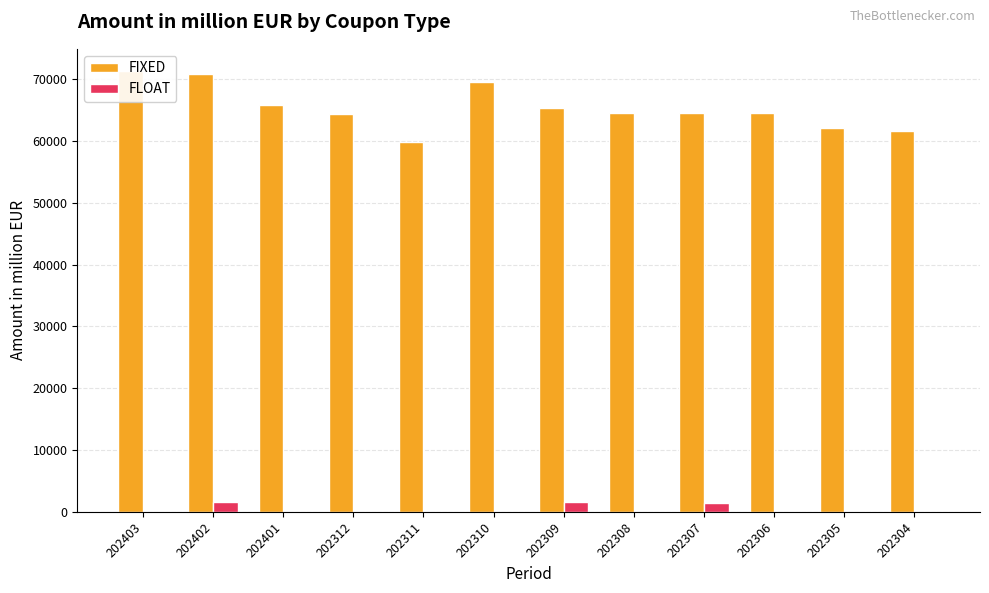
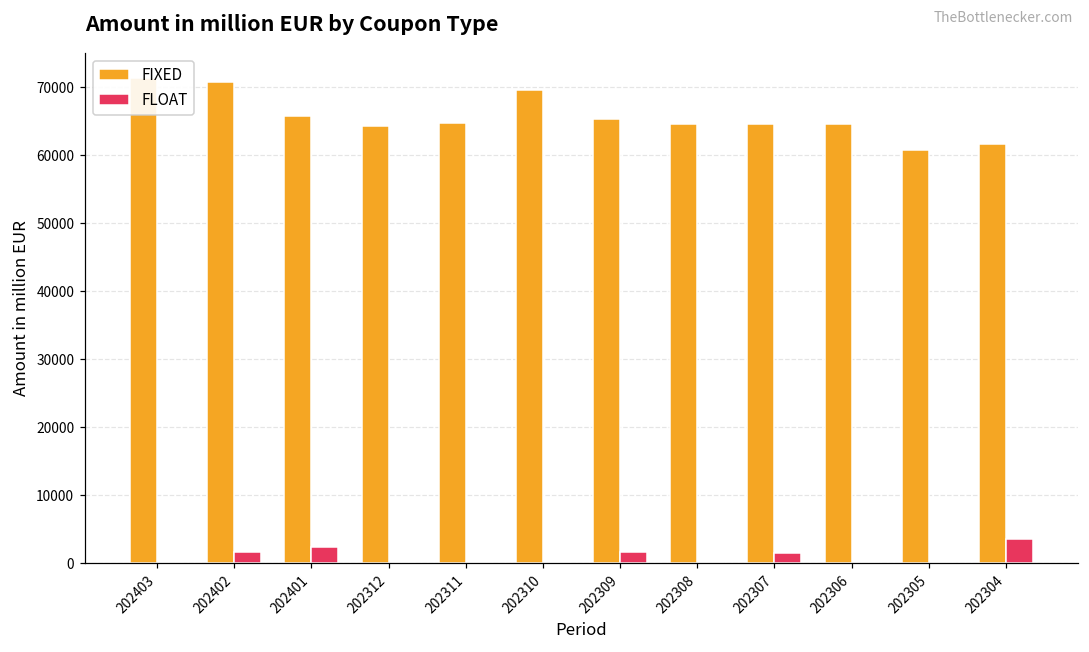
  {
    "FIXED": {
      "202402": 71000,
      "202401": 66000,
      "202312": 64000,
-     "202311": 60000,
+     "202311": 65000,
      "202310": 69000,
      "202309": 65000,
      "202308": 65000,
      "202307": 65000,
      "202306": 65000,
-     "202305": 62000,
+     "202305": 61000,
      "202304": 62000
    },
    "FLOAT": {
      "202402": 2000,
-     "202401": 0,
+     "202401": 2000,
      "202309": 2000,
      "202307": 1000,
-     "202304": 0
+     "202304": 3000
    }
  }
